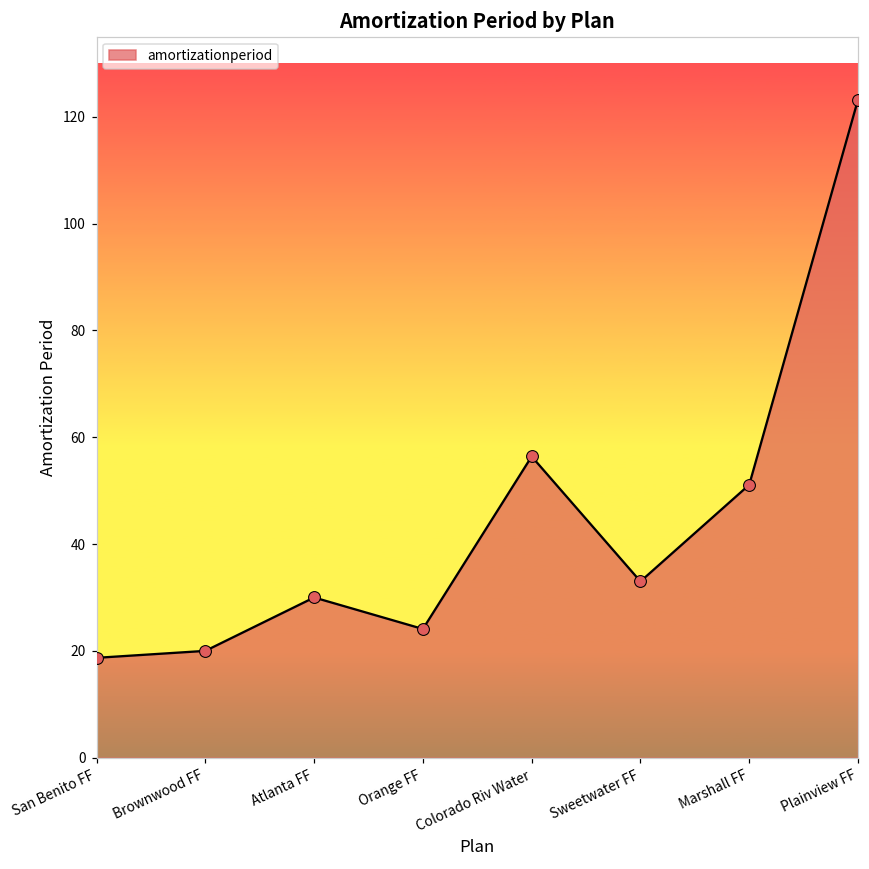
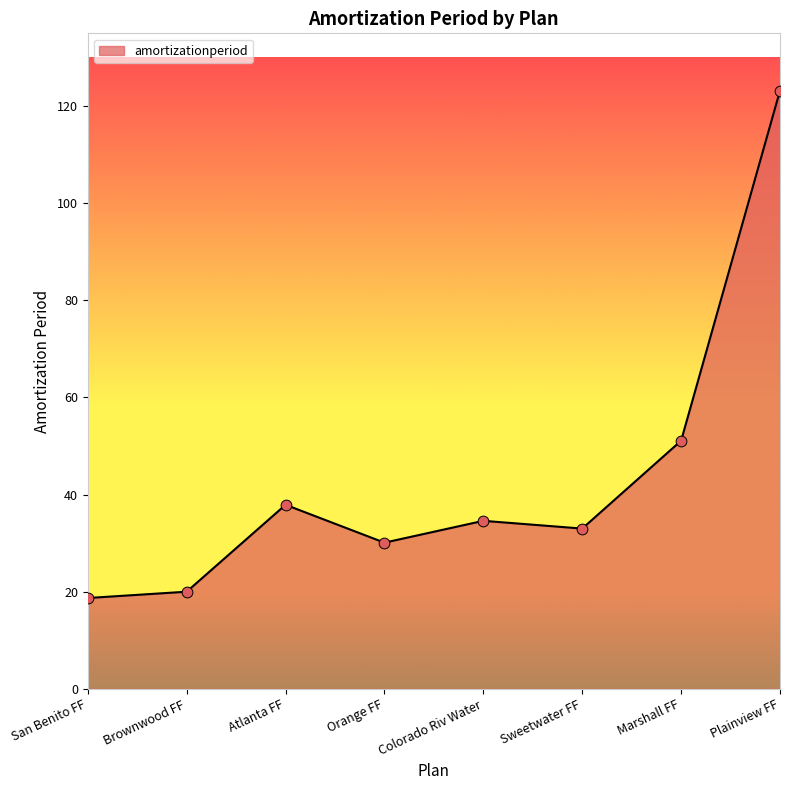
  {
    "San Benito FF": 19,
    "Brownwood FF": 20,
-   "Atlanta FF": 30,
-   "Orange FF": 24,
-   "Colorado Riv Water": 56,
+   "Atlanta FF": 38,
+   "Orange FF": 30,
+   "Colorado Riv Water": 35,
    "Sweetwater FF": 33,
    "Marshall FF": 51,
    "Plainview FF": 123
  }
